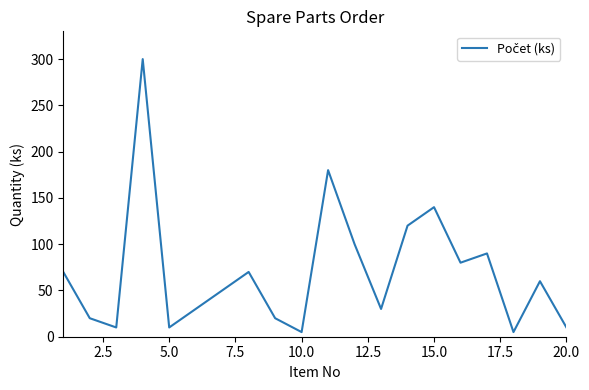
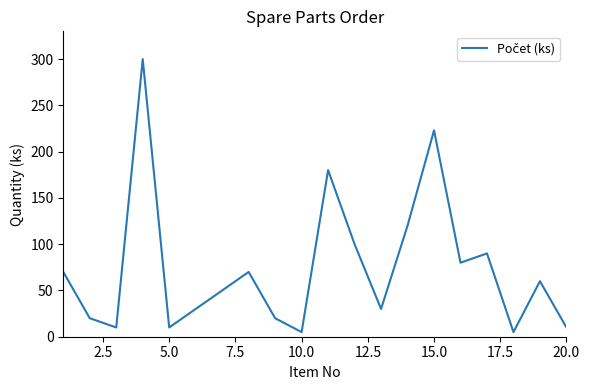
  {
    "5.0": 10,
    "10.0": 10,
-   "15.0": 140,
+   "15.0": 220,
    "20.0": 10
  }
